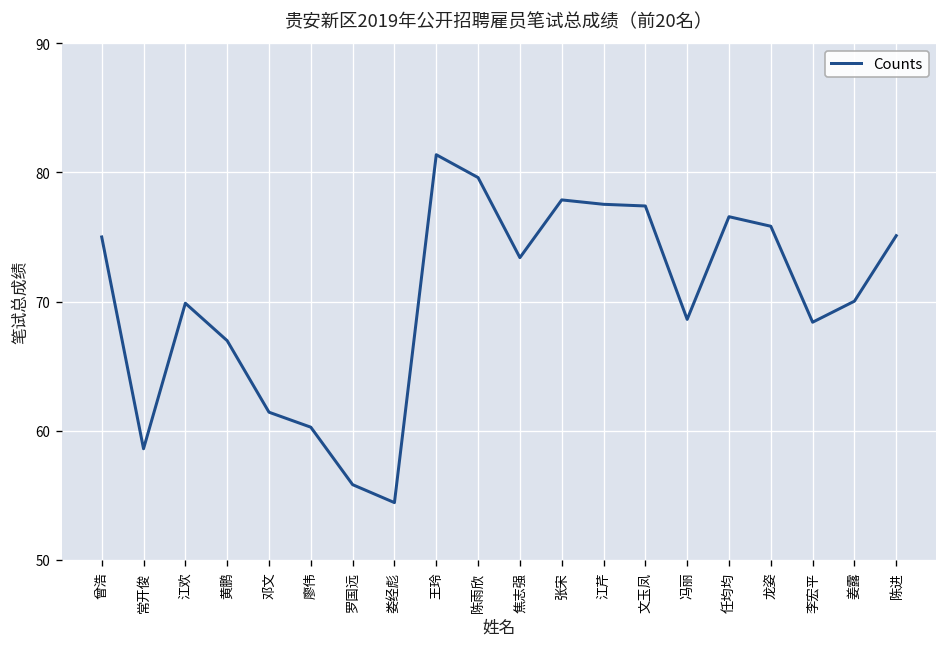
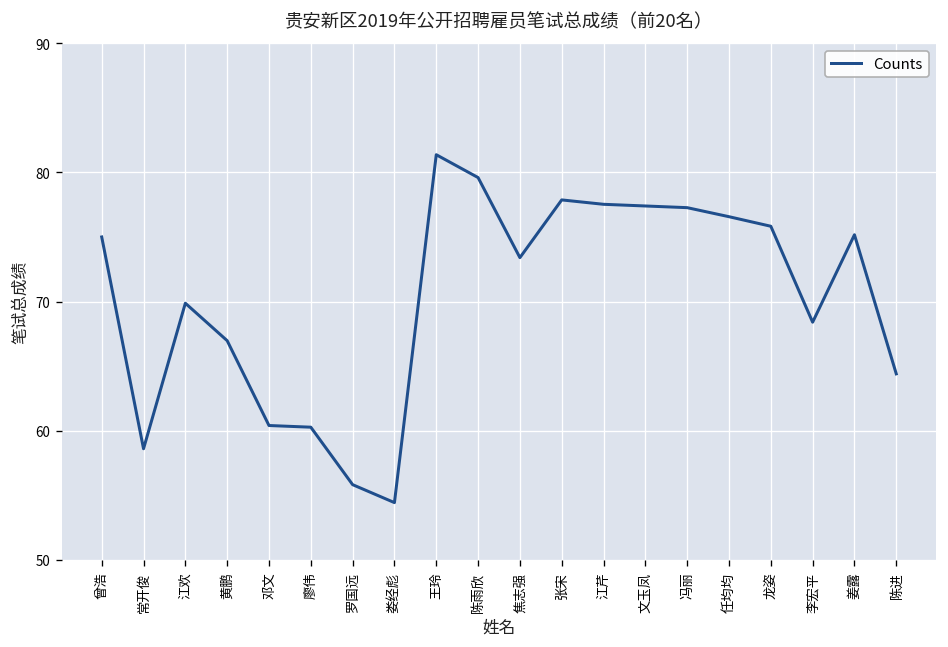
  {
    "曾浩": 75.0,
    "常开俊": 58.6,
    "江欢": 69.9,
    "黄鹏": 67.0,
-   "邓文": 61.4,
+   "邓文": 60.4,
    "廖伟": 60.3,
    "罗国远": 55.8,
    "娄经彪": 54.4,
    "王玲": 81.4,
    "陈雨欣": 79.6,
    "焦志强": 73.4,
    "张宋": 77.9,
    "江芹": 77.5,
    "文玉凤": 77.4,
-   "冯丽": 68.6,
+   "冯丽": 77.3,
    "任均均": 76.6,
    "龙姿": 75.8,
    "李宏平": 68.4,
-   "姜露": 70.0,
-   "陈进": 75.1
+   "姜露": 75.2,
+   "陈进": 64.4
  }
